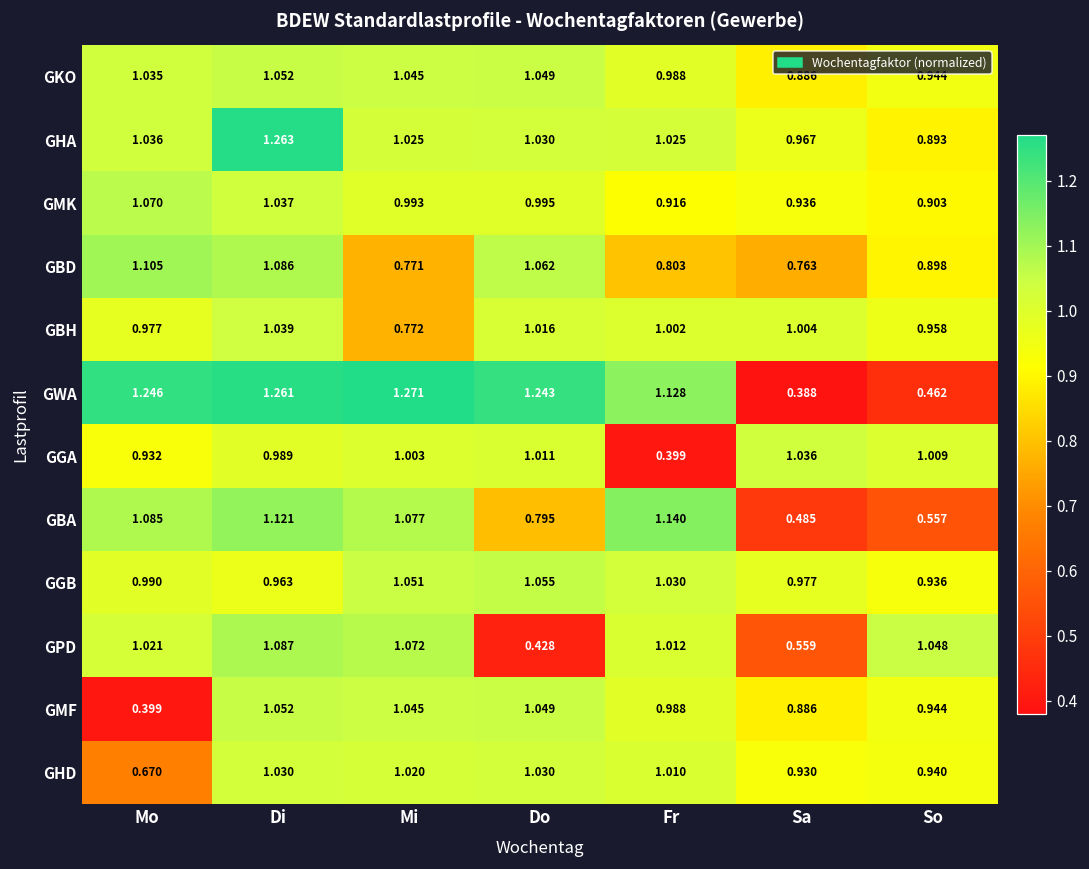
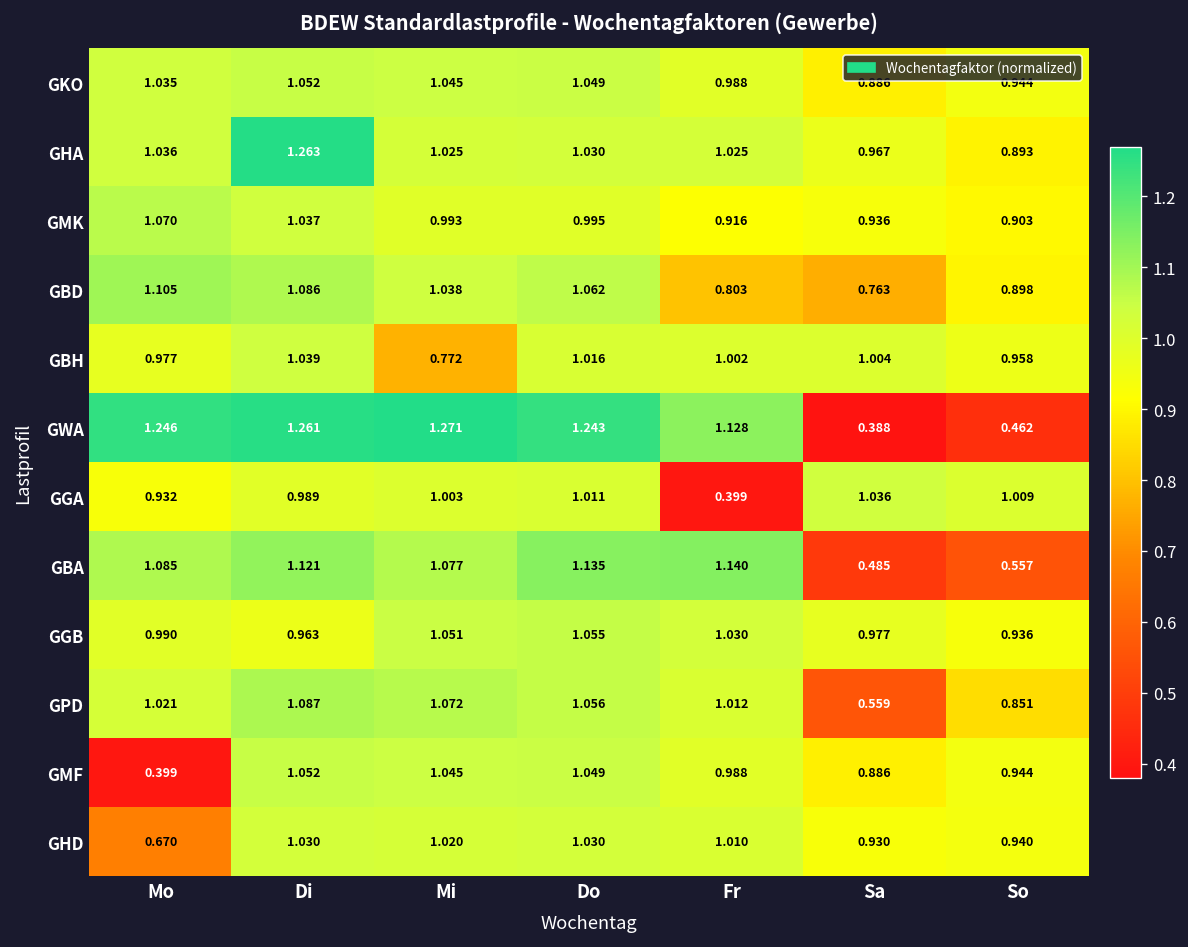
  {
    "GKO": {
      "Mo": 1.035,
      "Di": 1.052,
      "Mi": 1.045,
      "Do": 1.049,
      "Fr": 0.988
    },
    "GHA": {
      "Mo": 1.036,
      "Di": 1.263,
      "Mi": 1.025,
      "Do": 1.030,
      "Fr": 1.025,
      "Sa": 0.967,
      "So": 0.893
    },
    "GMK": {
      "Mo": 1.070,
      "Di": 1.037,
      "Mi": 0.993,
      "Do": 0.995,
      "Fr": 0.916,
      "Sa": 0.936,
      "So": 0.903
    },
    "GBD": {
      "Mo": 1.105,
      "Di": 1.086,
-     "Mi": 0.771,
+     "Mi": 1.038,
      "Do": 1.062,
      "Fr": 0.803,
      "Sa": 0.763,
      "So": 0.898
    },
    "GBH": {
      "Mo": 0.977,
      "Di": 1.039,
      "Mi": 0.772,
      "Do": 1.016,
      "Fr": 1.002,
      "Sa": 1.004,
      "So": 0.958
    },
    "GWA": {
      "Mo": 1.246,
      "Di": 1.261,
      "Mi": 1.271,
      "Do": 1.243,
      "Fr": 1.128,
      "Sa": 0.388,
      "So": 0.462
    },
    "GGA": {
      "Mo": 0.932,
      "Di": 0.989,
      "Mi": 1.003,
      "Do": 1.011,
      "Fr": 0.399,
      "Sa": 1.036,
      "So": 1.009
    },
    "GBA": {
      "Mo": 1.085,
      "Di": 1.121,
      "Mi": 1.077,
-     "Do": 0.795,
+     "Do": 1.135,
      "Fr": 1.140,
      "Sa": 0.485,
      "So": 0.557
    },
    "GGB": {
      "Mo": 0.990,
      "Di": 0.963,
      "Mi": 1.051,
      "Do": 1.055,
      "Fr": 1.030,
      "Sa": 0.977,
      "So": 0.936
    },
    "GPD": {
      "Mo": 1.021,
      "Di": 1.087,
      "Mi": 1.072,
-     "Do": 0.428,
+     "Do": 1.056,
      "Fr": 1.012,
      "Sa": 0.559,
-     "So": 1.048
+     "So": 0.851
    },
    "GMF": {
      "Mo": 0.399,
      "Di": 1.052,
      "Mi": 1.045,
      "Do": 1.049,
      "Fr": 0.988,
      "Sa": 0.886,
      "So": 0.944
    },
    "GHD": {
      "Mo": 0.670,
      "Di": 1.030,
      "Mi": 1.020,
      "Do": 1.030,
      "Fr": 1.010,
      "Sa": 0.930,
      "So": 0.940
    }
  }
